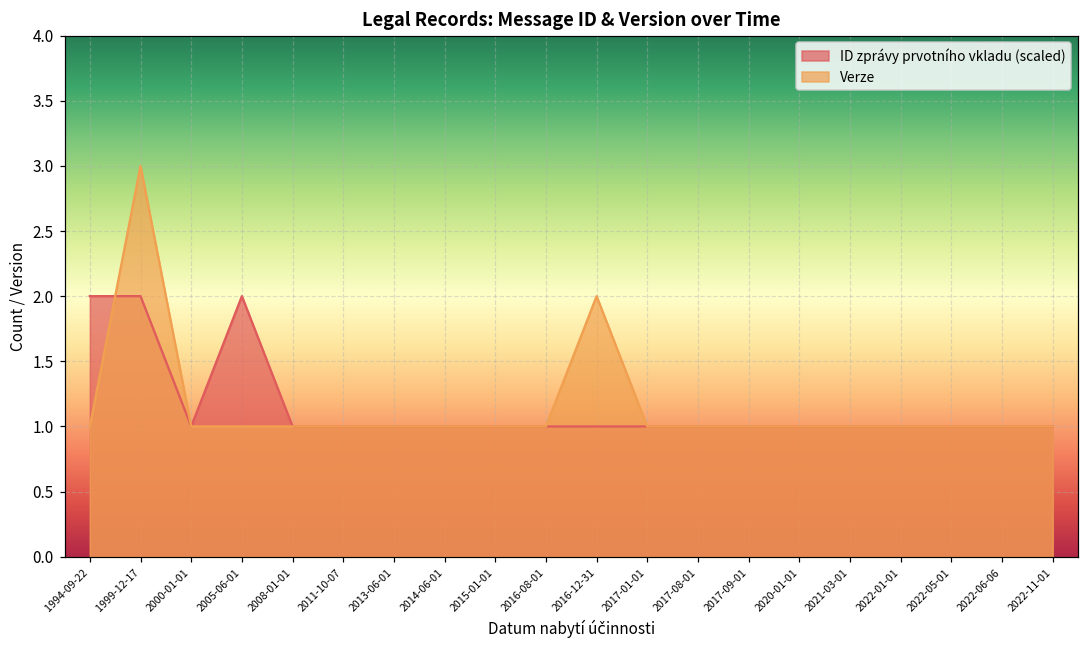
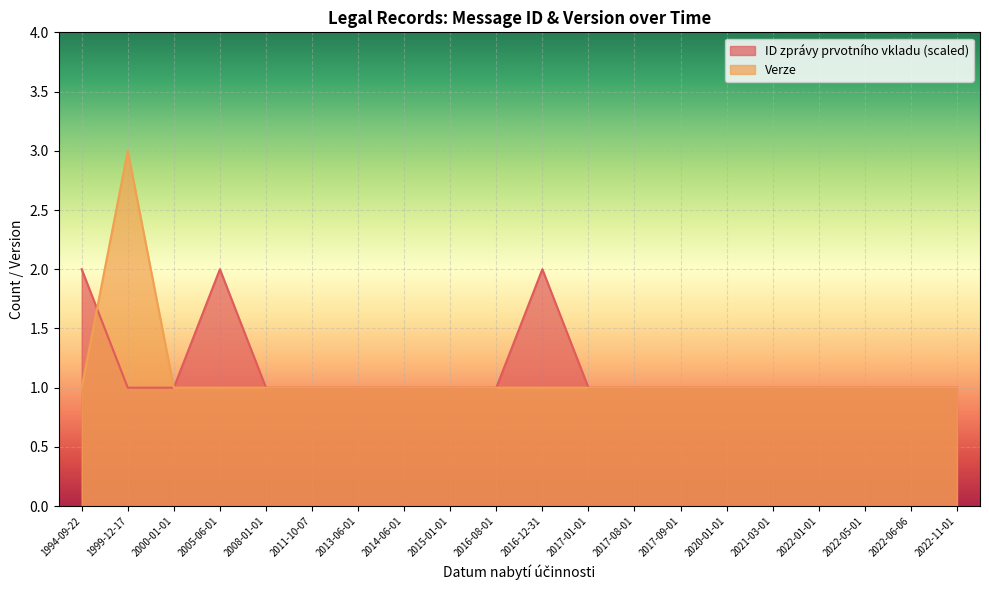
  {
    "ID zprávy prvotního vkladu (scaled)": {
      "1994-09-22": 2,
-     "1999-12-17": 2,
+     "1999-12-17": 1,
      "2005-06-01": 2,
-     "2016-12-31": 1
+     "2016-12-31": 2
    },
    "Verze": {
      "1994-09-22": 1,
      "1999-12-17": 3,
      "2005-06-01": 1,
-     "2016-12-31": 2
+     "2016-12-31": 1
    }
  }
